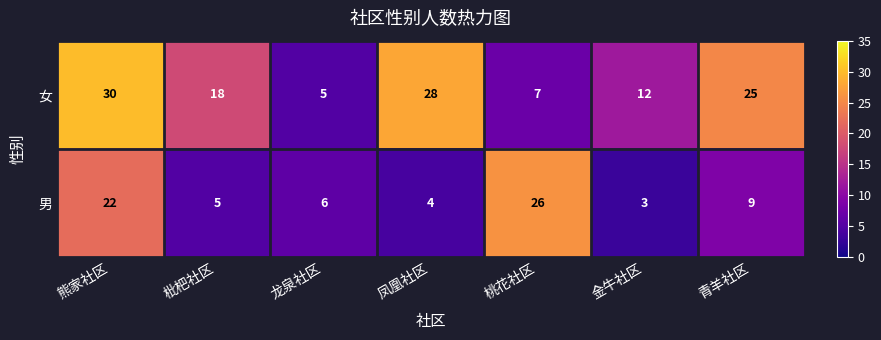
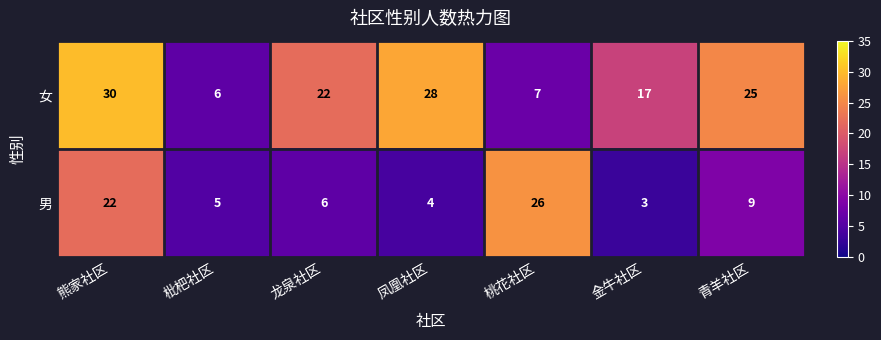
  {
    "女": {
      "熊家社区": 30,
-     "枇杷社区": 18,
-     "龙泉社区": 5,
+     "枇杷社区": 6,
+     "龙泉社区": 22,
      "凤凰社区": 28,
      "桃花社区": 7,
-     "金牛社区": 12,
+     "金牛社区": 17,
      "青羊社区": 25
    },
    "男": {
      "熊家社区": 22,
      "枇杷社区": 5,
      "龙泉社区": 6,
      "凤凰社区": 4,
      "桃花社区": 26,
      "金牛社区": 3,
      "青羊社区": 9
    }
  }
